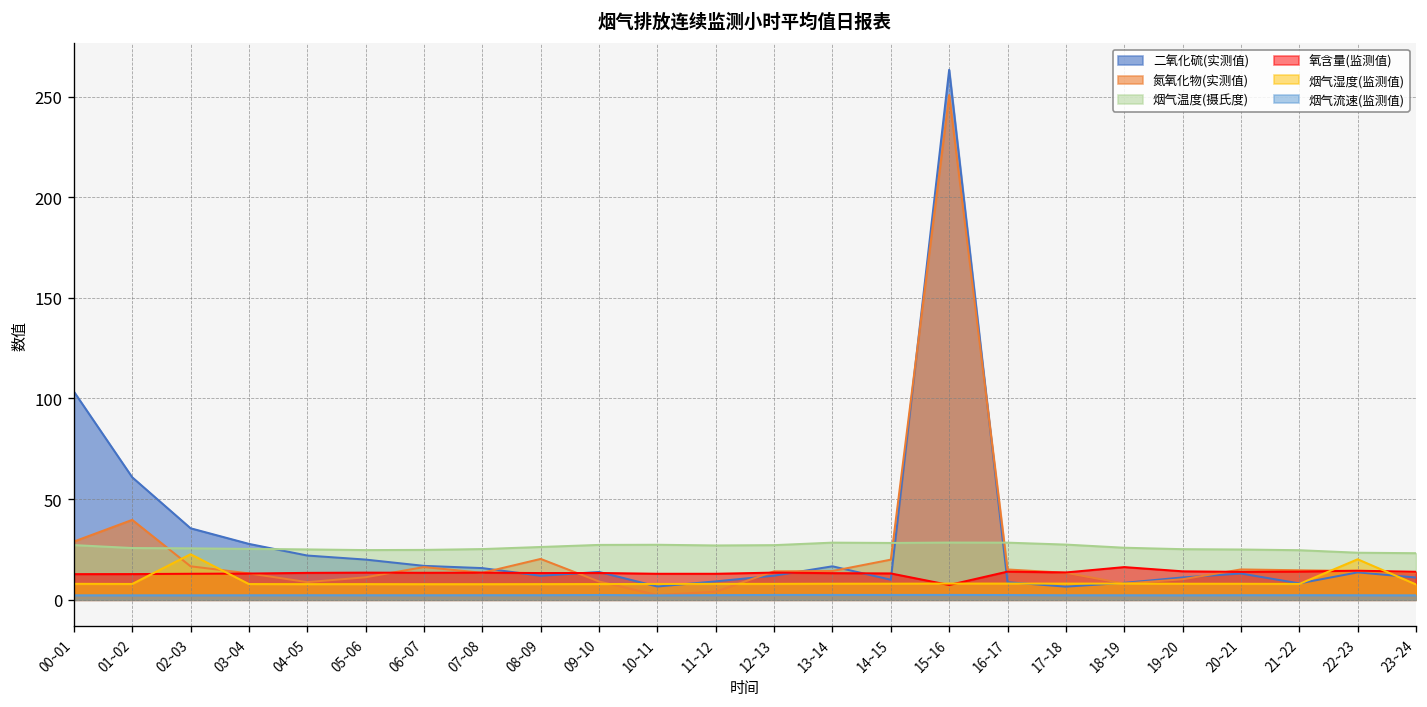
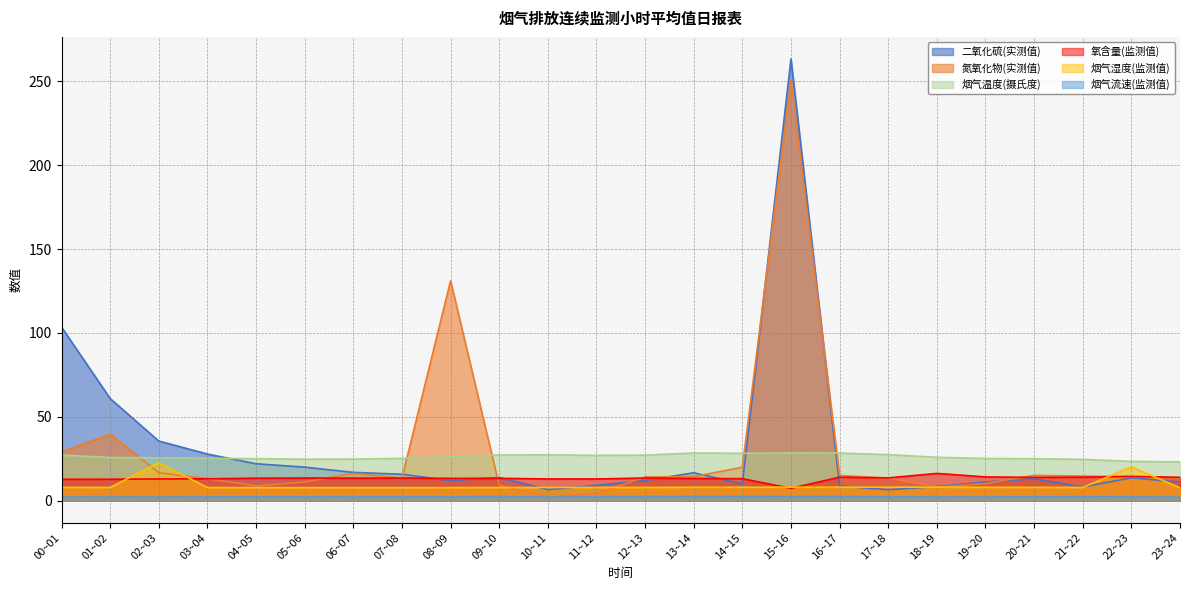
  {
    "氮氧化物(实测值)": {
      "00~01": 29,
      "01~02": 40,
      "02~03": 17,
      "05~06": 11,
-     "08~09": 20,
+     "08~09": 131,
      "11~12": 4,
      "14~15": 20,
      "15~16": 251
    },
    "烟气温度(摄氏度)": {
      "00~01": 27,
      "01~02": 26,
      "02~03": 26,
      "03~04": 25,
      "04~05": 25,
      "05~06": 25,
      "06~07": 25,
      "07~08": 25,
      "08~09": 26,
      "09~10": 27,
      "10~11": 27,
      "11~12": 27,
      "12~13": 27,
      "13~14": 28,
      "14~15": 28,
      "15~16": 28,
      "16~17": 28,
      "17~18": 27,
      "18~19": 26,
      "19~20": 25,
      "20~21": 25,
      "21~22": 25,
      "22~23": 23,
      "23~24": 23
    },
    "氧含量(监测值)": {
      "00~01": 13,
      "01~02": 13,
      "02~03": 13,
      "04~05": 13,
      "05~06": 13,
      "06~07": 13,
      "10~11": 13,
      "11~12": 13,
      "14~15": 13,
      "18~19": 16,
      "19~20": 14
    },
    "烟气湿度(监测值)": {
      "00~01": 8,
      "01~02": 8,
      "02~03": 23,
      "03~04": 8,
      "05~06": 8,
      "06~07": 8,
      "07~08": 8,
      "08~09": 8,
      "12~13": 8,
      "13~14": 8,
      "14~15": 8,
      "19~20": 8,
      "20~21": 8,
      "22~23": 20,
      "23~24": 8
    }
  }
